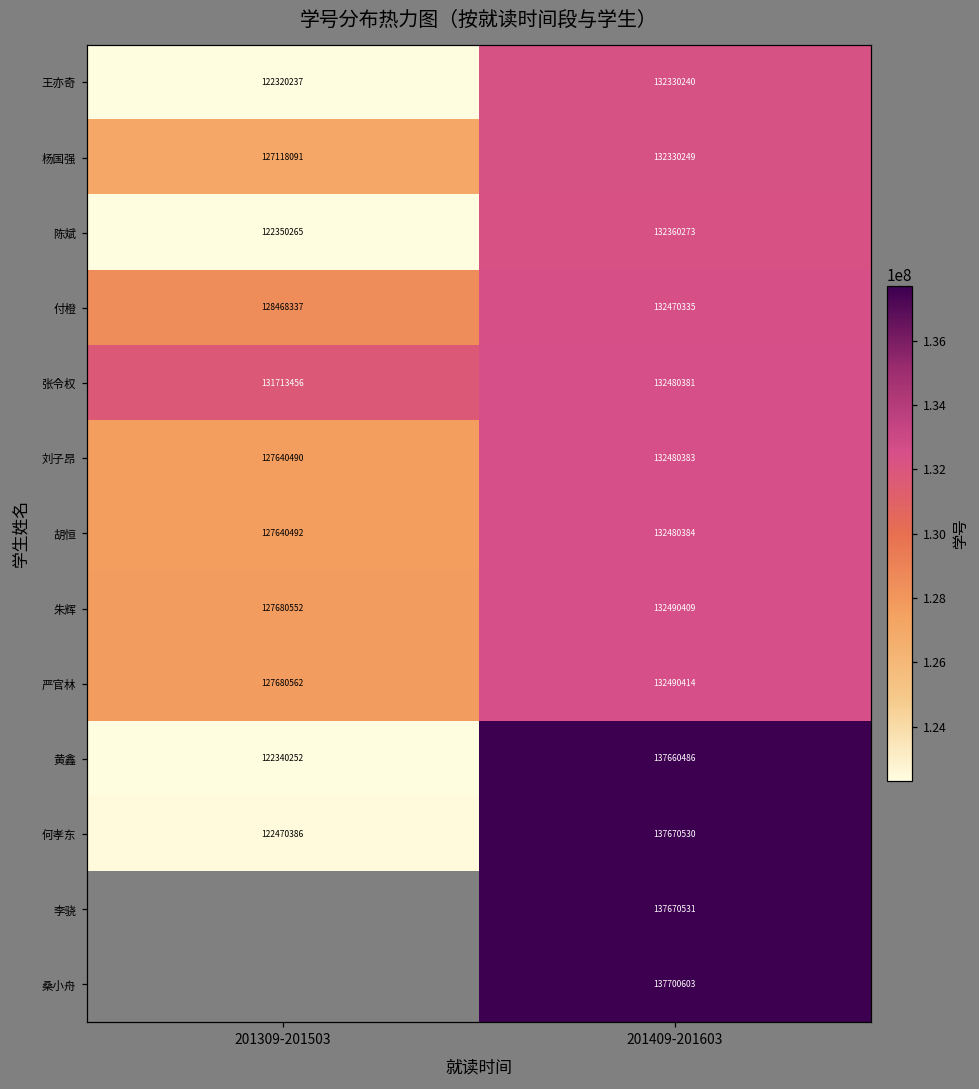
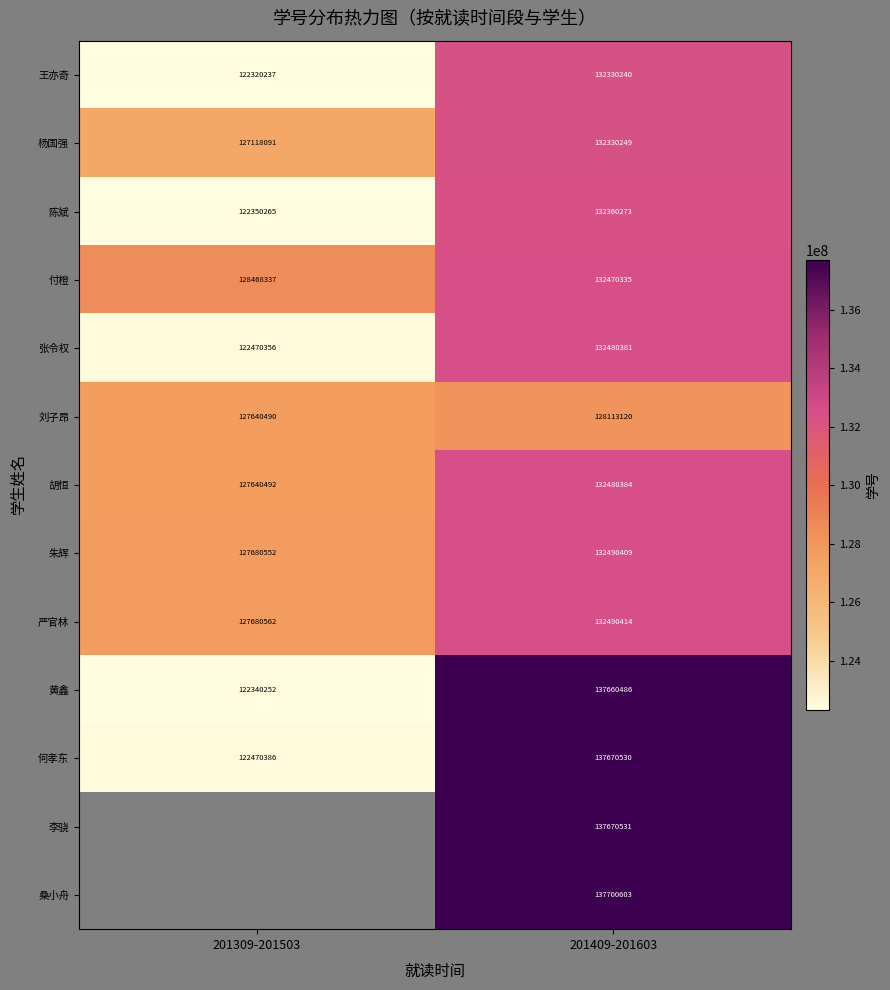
  {
    "王亦奇": {
      "201309-201503": 122320237,
      "201409-201603": 132330240
    },
    "杨国强": {
      "201309-201503": 127118091,
      "201409-201603": 132330249
    },
    "陈斌": {
      "201309-201503": 122350265,
      "201409-201603": 132360273
    },
    "付橙": {
      "201309-201503": 128468337,
      "201409-201603": 132470335
    },
    "张令权": {
-     "201309-201503": 131713456,
+     "201309-201503": 122470356,
      "201409-201603": 132480381
    },
    "刘子昂": {
      "201309-201503": 127640490,
-     "201409-201603": 132480383
+     "201409-201603": 128113120
    },
    "胡恒": {
      "201309-201503": 127640492,
      "201409-201603": 132480384
    },
    "朱辉": {
      "201309-201503": 127680552,
      "201409-201603": 132490409
    },
    "严官林": {
      "201309-201503": 127680562,
      "201409-201603": 132490414
    },
    "黄鑫": {
      "201309-201503": 122340252,
      "201409-201603": 137660486
    },
    "何孝东": {
      "201309-201503": 122470386,
      "201409-201603": 137670530
    },
    "李骁": {
      "201409-201603": 137670531
    },
    "桑小舟": {
      "201409-201603": 137700603
    }
  }
